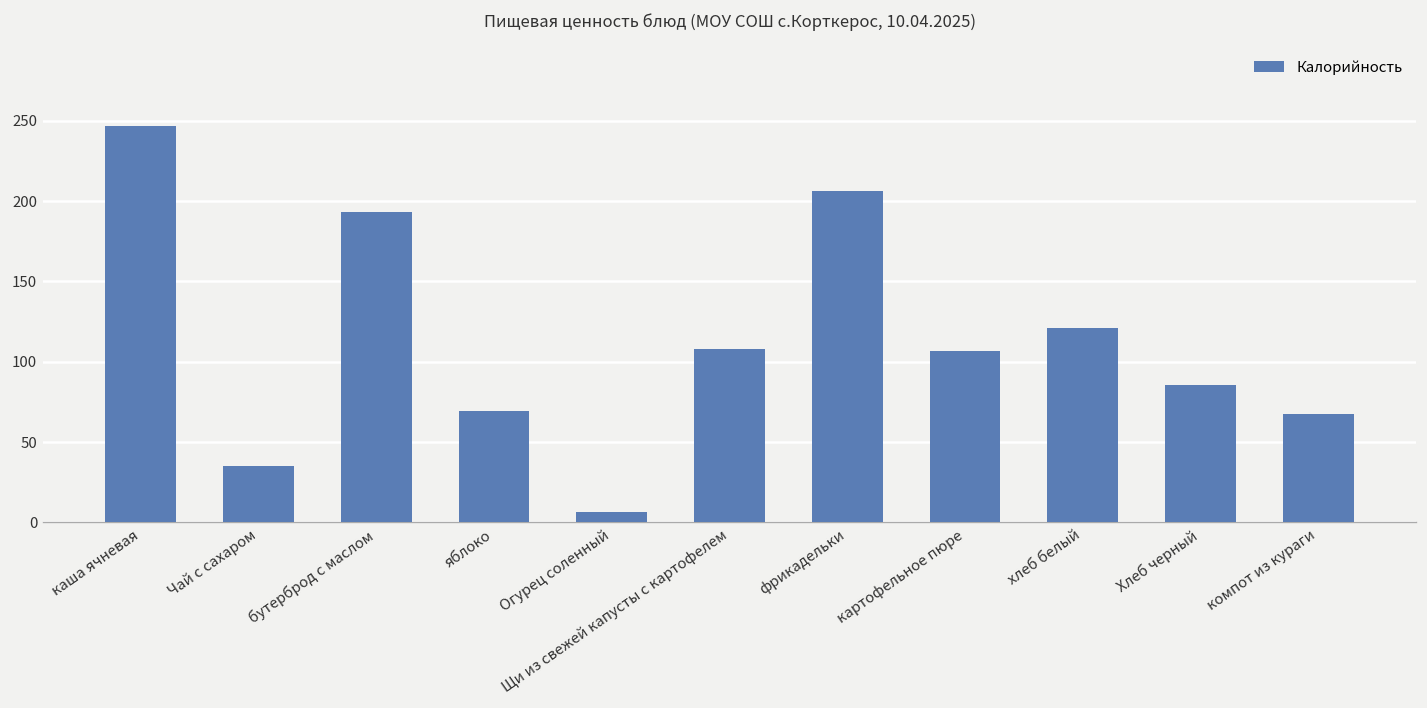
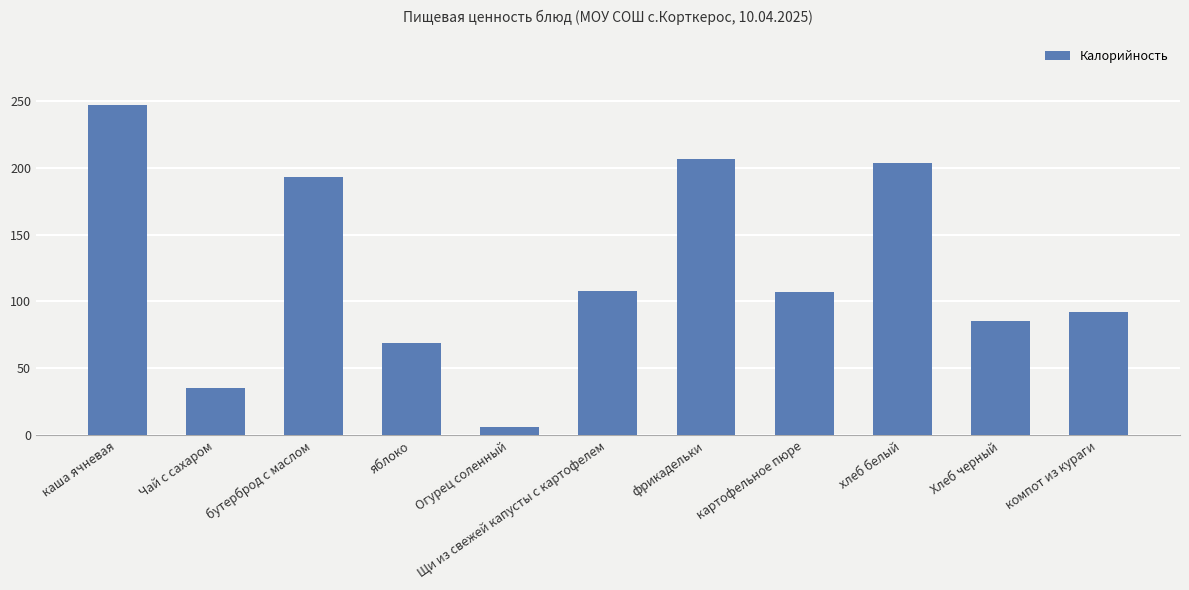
  {
    "каша ячневая": 247,
    "Чай с сахаром": 35,
    "бутерброд с маслом": 193,
    "яблоко": 69,
    "Огурец соленный": 7,
    "Щи из свежей капусты с картофелем": 108,
    "фрикадельки": 206,
    "картофельное пюре": 107,
-   "хлеб белый": 121,
+   "хлеб белый": 203,
    "Хлеб черный": 86,
-   "компот из кураги": 68
+   "компот из кураги": 92
  }
